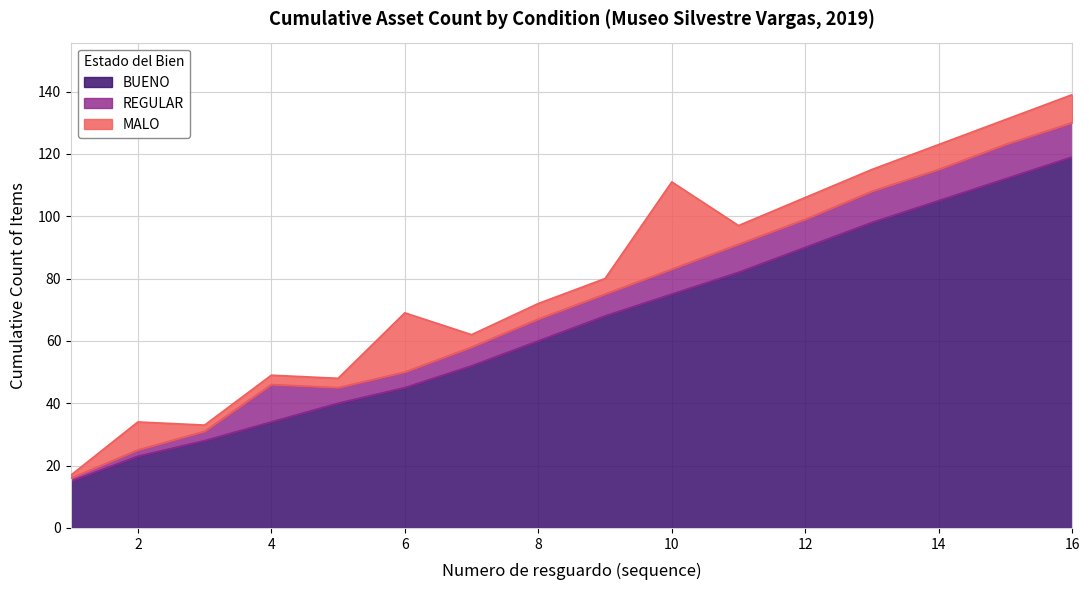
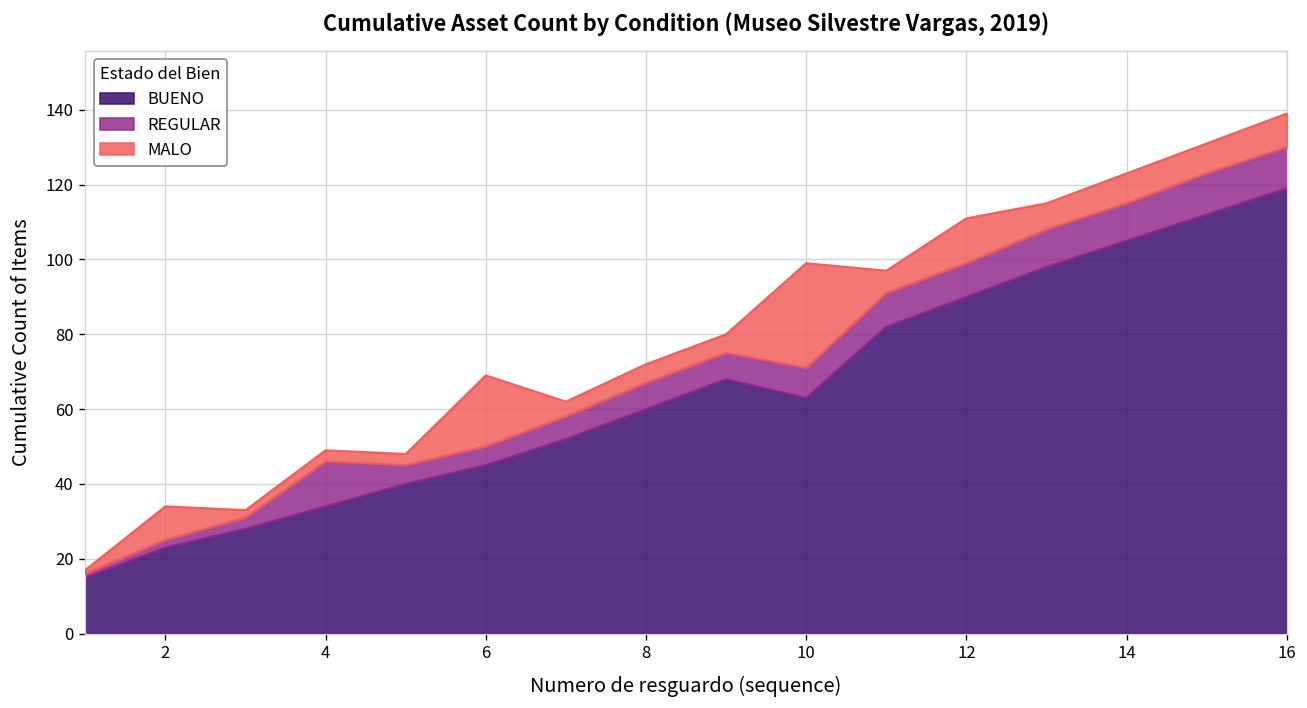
  {
    "BUENO": {
      "2": 23,
      "4": 34,
      "6": 45,
      "8": 60,
-     "10": 75,
+     "10": 63,
      "12": 90,
      "14": 105,
      "16": 119
    },
    "REGULAR": {
      "2": 2,
      "4": 12,
      "6": 5,
      "8": 7,
      "10": 8,
      "12": 9,
      "14": 10,
      "16": 11
    },
    "MALO": {
      "2": 9,
      "4": 3,
      "6": 19,
      "8": 5,
      "10": 28,
-     "12": 7,
+     "12": 12,
      "14": 8,
      "16": 9
    }
  }
